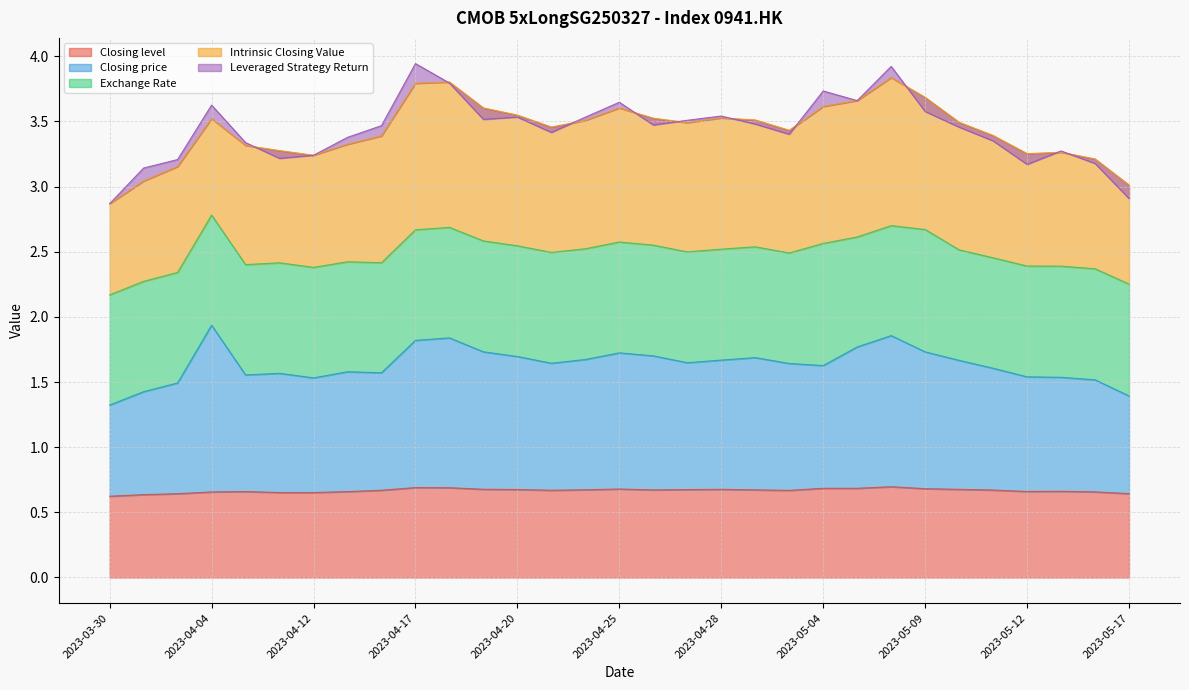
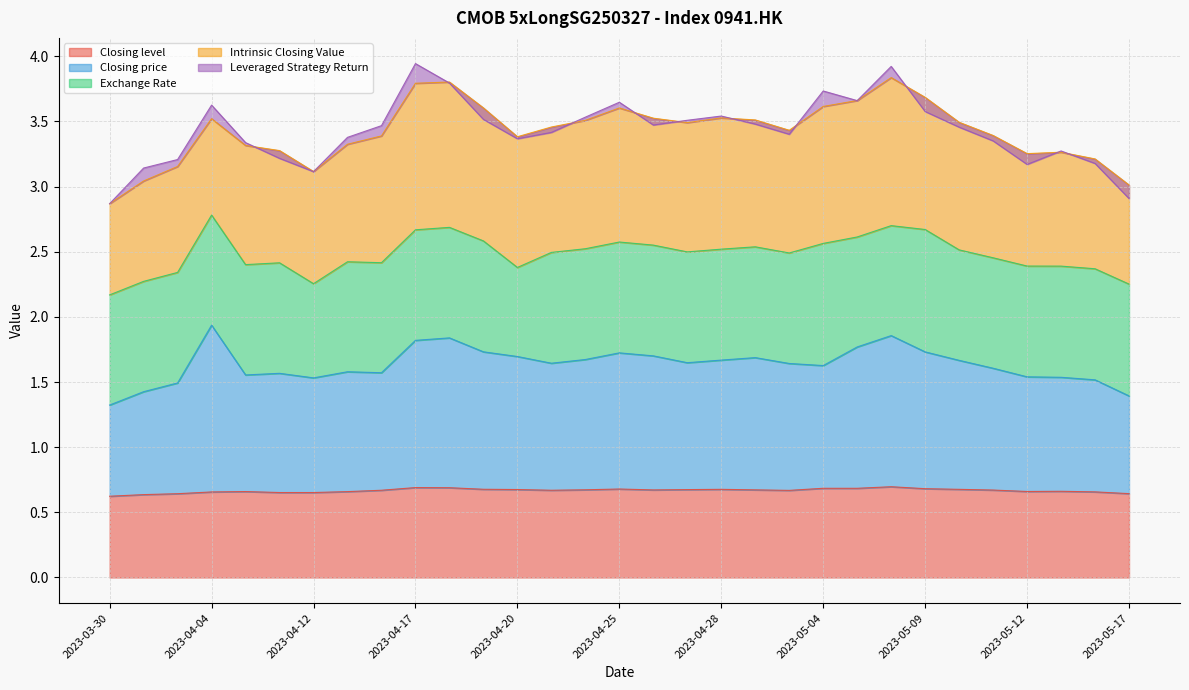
  {
    "Closing level": {
      "2023-03-30": 0.62,
      "2023-04-04": 0.66,
      "2023-04-12": 0.65,
      "2023-04-17": 0.69,
      "2023-04-20": 0.68,
      "2023-04-25": 0.68,
      "2023-04-28": 0.68,
      "2023-05-04": 0.68,
      "2023-05-09": 0.68,
      "2023-05-12": 0.66,
      "2023-05-17": 0.64
    },
    "Closing price": {
      "2023-03-30": 0.70,
      "2023-04-04": 1.28,
      "2023-04-12": 0.88,
      "2023-04-17": 1.13,
      "2023-04-20": 1.02,
      "2023-04-25": 1.05,
      "2023-04-28": 0.99,
      "2023-05-04": 0.94,
      "2023-05-09": 1.05,
      "2023-05-12": 0.88,
      "2023-05-17": 0.75
    },
    "Exchange Rate": {
      "2023-03-30": 0.85,
      "2023-04-04": 0.85,
-     "2023-04-12": 0.85,
+     "2023-04-12": 0.72,
      "2023-04-17": 0.85,
-     "2023-04-20": 0.85,
+     "2023-04-20": 0.68,
      "2023-04-25": 0.85,
      "2023-04-28": 0.85,
      "2023-05-04": 0.94,
      "2023-05-09": 0.94,
      "2023-05-12": 0.85,
      "2023-05-17": 0.86
    },
    "Intrinsic Closing Value": {
      "2023-04-04": 0.74,
      "2023-04-17": 1.12,
      "2023-04-25": 1.03,
      "2023-05-04": 1.05
    }
  }
